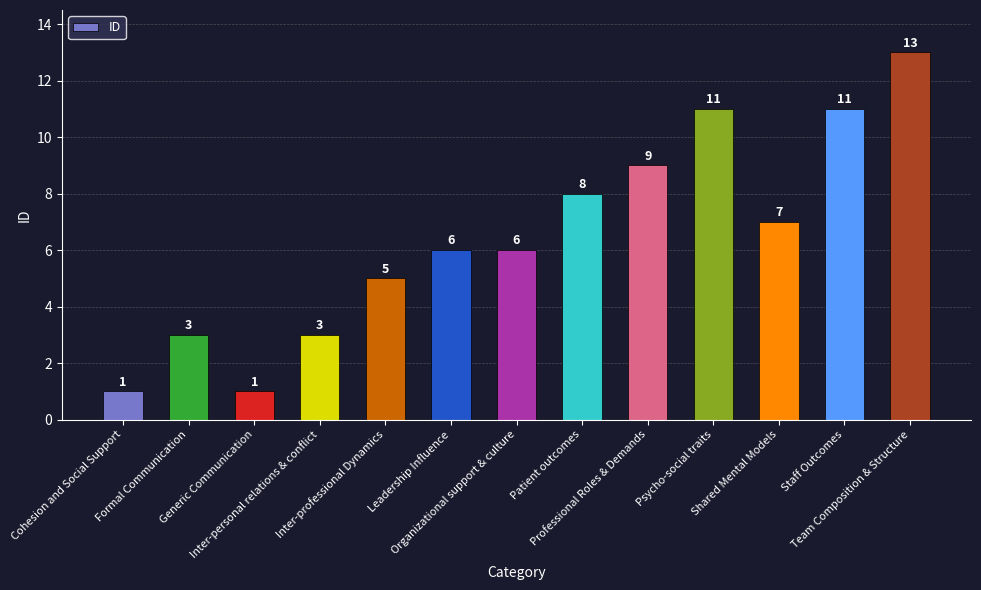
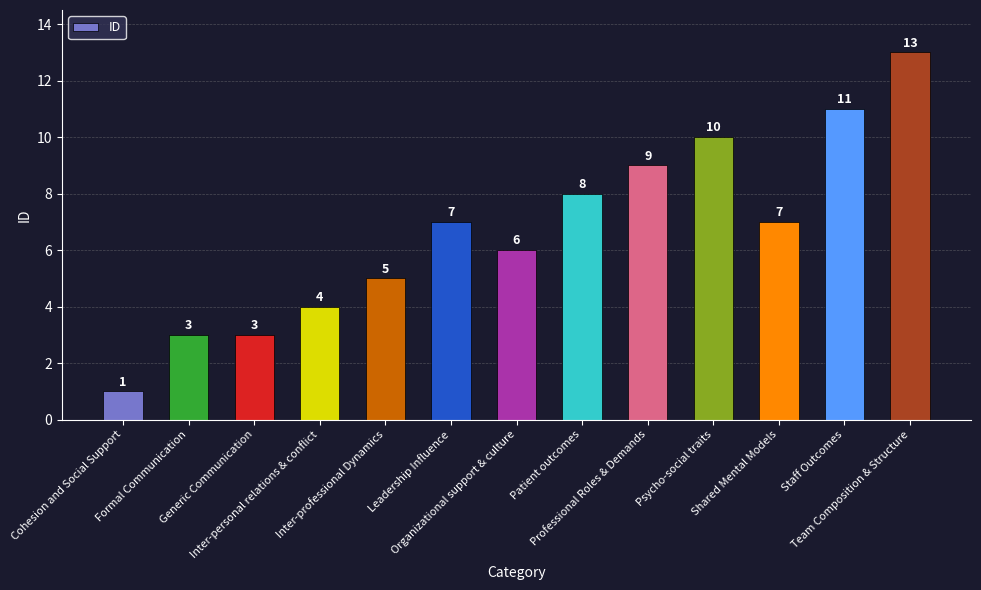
  {
    "Cohesion and Social Support": 1,
    "Formal Communication": 3,
-   "Generic Communication": 1,
-   "Inter-personal relations & conflict": 3,
+   "Generic Communication": 3,
+   "Inter-personal relations & conflict": 4,
    "Inter-professional Dynamics": 5,
-   "Leadership Influence": 6,
+   "Leadership Influence": 7,
    "Organizational support & culture": 6,
    "Patient outcomes": 8,
    "Professional Roles & Demands": 9,
-   "Psycho-social traits": 11,
+   "Psycho-social traits": 10,
    "Shared Mental Models": 7,
    "Staff Outcomes": 11,
    "Team Composition & Structure": 13
  }
